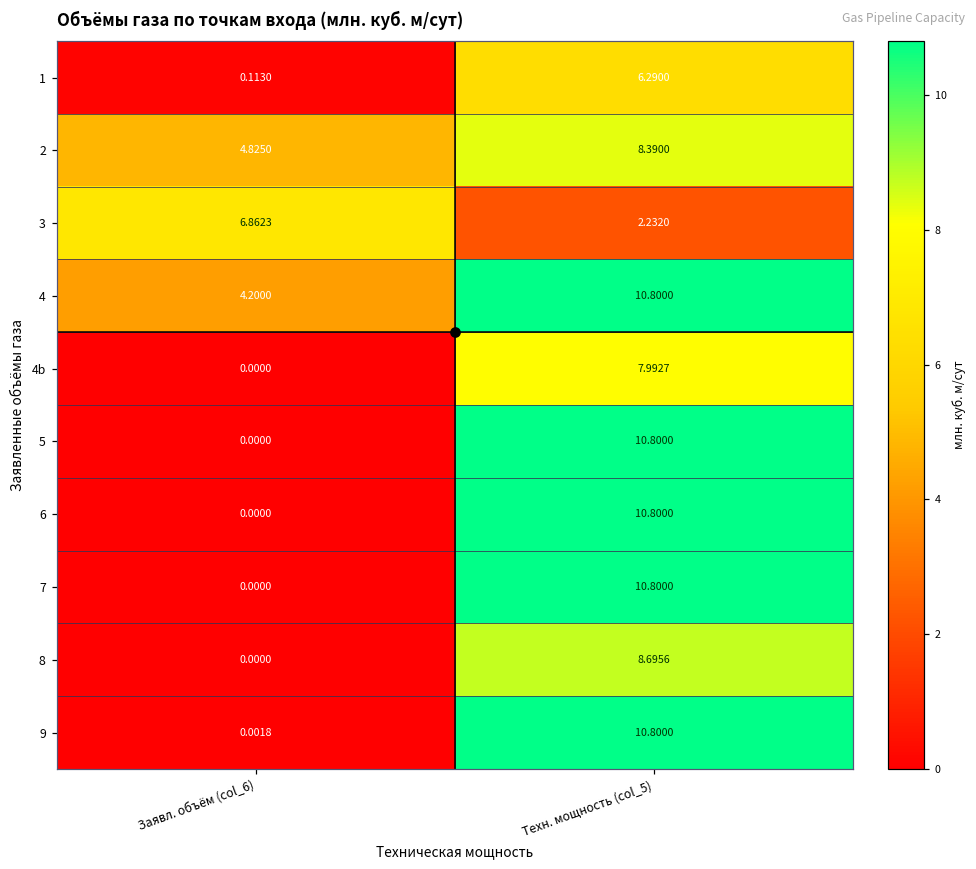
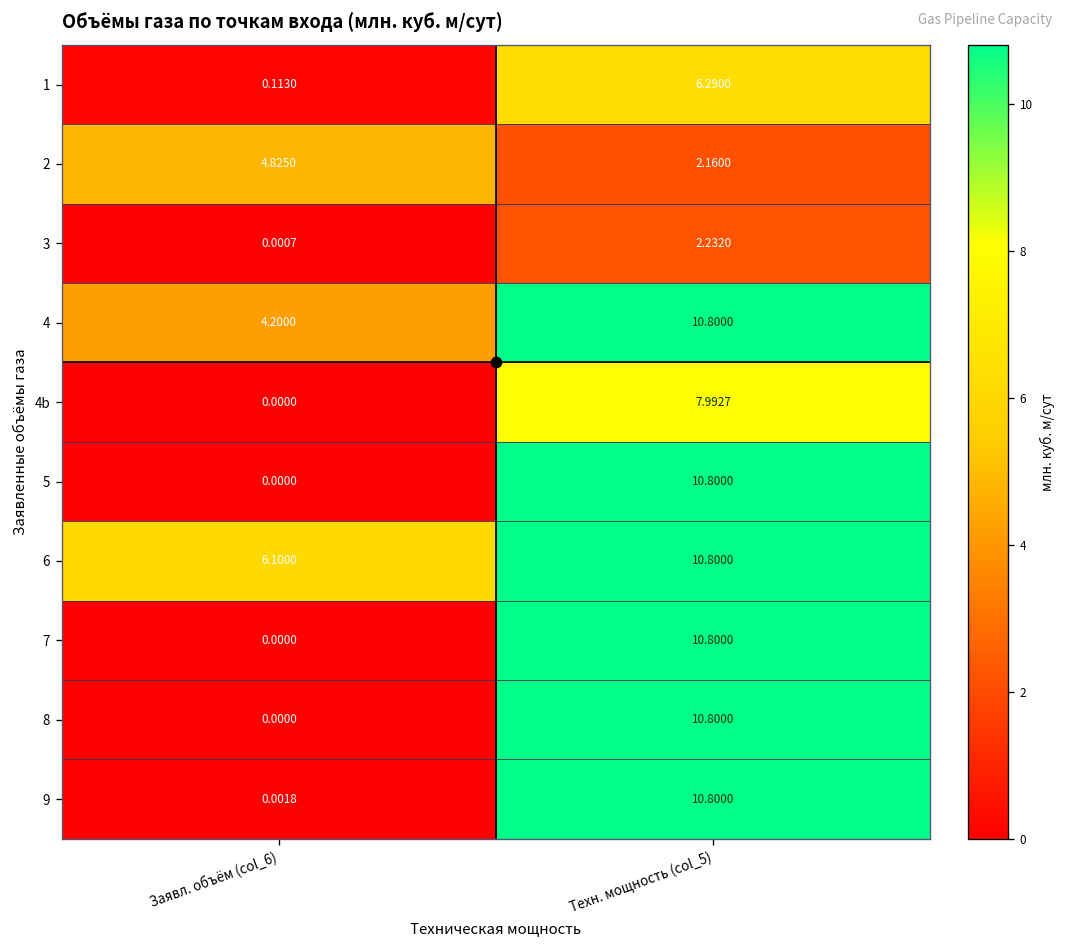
  {
    "1": {
      "Заявл. объём (col_6)": 0.1130,
      "Техн. мощность (col_5)": 6.2900
    },
    "2": {
      "Заявл. объём (col_6)": 4.8250,
-     "Техн. мощность (col_5)": 8.3900
+     "Техн. мощность (col_5)": 2.1600
    },
    "3": {
-     "Заявл. объём (col_6)": 6.8623,
+     "Заявл. объём (col_6)": 0.0007,
      "Техн. мощность (col_5)": 2.2320
    },
    "4": {
      "Заявл. объём (col_6)": 4.2000,
      "Техн. мощность (col_5)": 10.8000
    },
    "4b": {
      "Заявл. объём (col_6)": 0.0000,
      "Техн. мощность (col_5)": 7.9927
    },
    "5": {
      "Заявл. объём (col_6)": 0.0000,
      "Техн. мощность (col_5)": 10.8000
    },
    "6": {
-     "Заявл. объём (col_6)": 0.0000,
+     "Заявл. объём (col_6)": 6.1000,
      "Техн. мощность (col_5)": 10.8000
    },
    "7": {
      "Заявл. объём (col_6)": 0.0000,
      "Техн. мощность (col_5)": 10.8000
    },
    "8": {
      "Заявл. объём (col_6)": 0.0000,
-     "Техн. мощность (col_5)": 8.6956
+     "Техн. мощность (col_5)": 10.8000
    },
    "9": {
      "Заявл. объём (col_6)": 0.0018,
      "Техн. мощность (col_5)": 10.8000
    }
  }
